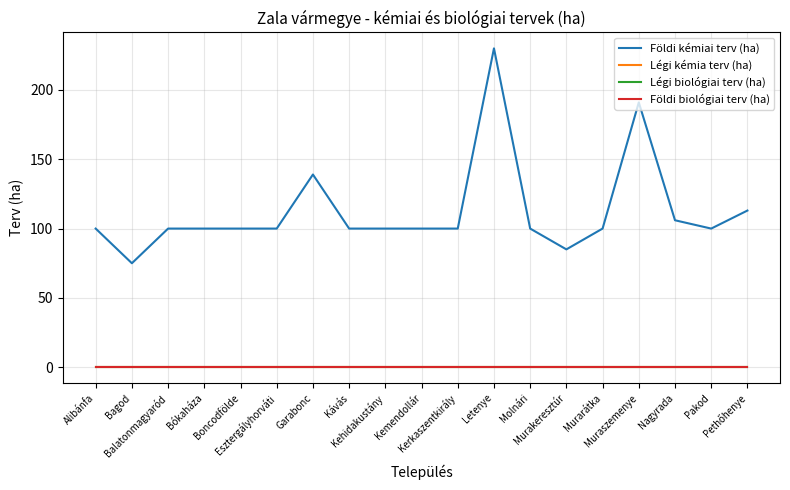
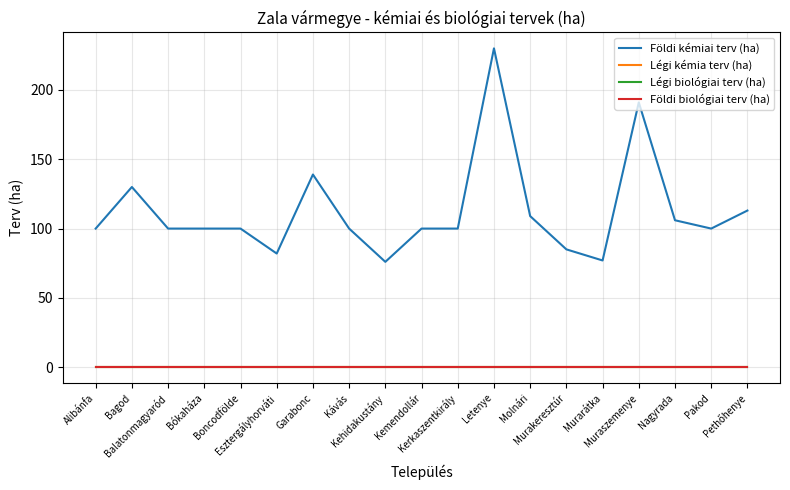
  {
    "Földi kémiai terv (ha)": {
      "Alibánfa": 100,
-     "Bagod": 75,
+     "Bagod": 130,
      "Balatonmagyaród": 100,
      "Bókaháza": 100,
      "Boncodfölde": 100,
-     "Esztergályhorváti": 100,
+     "Esztergályhorváti": 82,
      "Garabonc": 139,
      "Kávás": 100,
-     "Kehidakustány": 100,
+     "Kehidakustány": 76,
      "Kemendollár": 100,
      "Kerkaszentkirály": 100,
      "Letenye": 230,
-     "Molnári": 100,
+     "Molnári": 109,
      "Murakeresztúr": 85,
-     "Murarátka": 100,
+     "Murarátka": 77,
      "Nagyrada": 106,
      "Pakod": 100,
      "Pethőhenye": 113
    },
    "Földi biológiai terv (ha)": {
      "Alibánfa": 0,
      "Bagod": 0,
      "Balatonmagyaród": 0,
      "Bókaháza": 0,
      "Boncodfölde": 0,
      "Esztergályhorváti": 0,
      "Garabonc": 0,
      "Kávás": 0,
      "Kehidakustány": 0,
      "Kemendollár": 0,
      "Kerkaszentkirály": 0,
      "Letenye": 0,
      "Molnári": 0,
      "Murakeresztúr": 0,
      "Murarátka": 0,
      "Muraszemenye": 0,
      "Nagyrada": 0,
      "Pakod": 0,
      "Pethőhenye": 0
    }
  }
